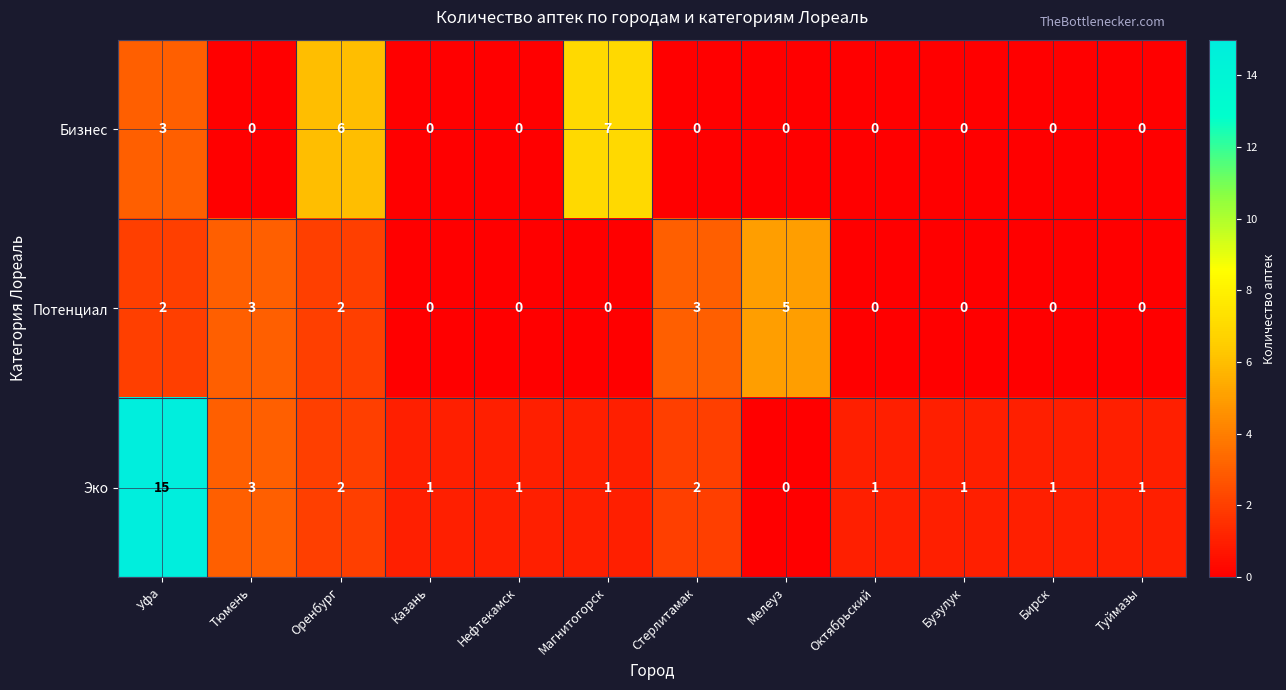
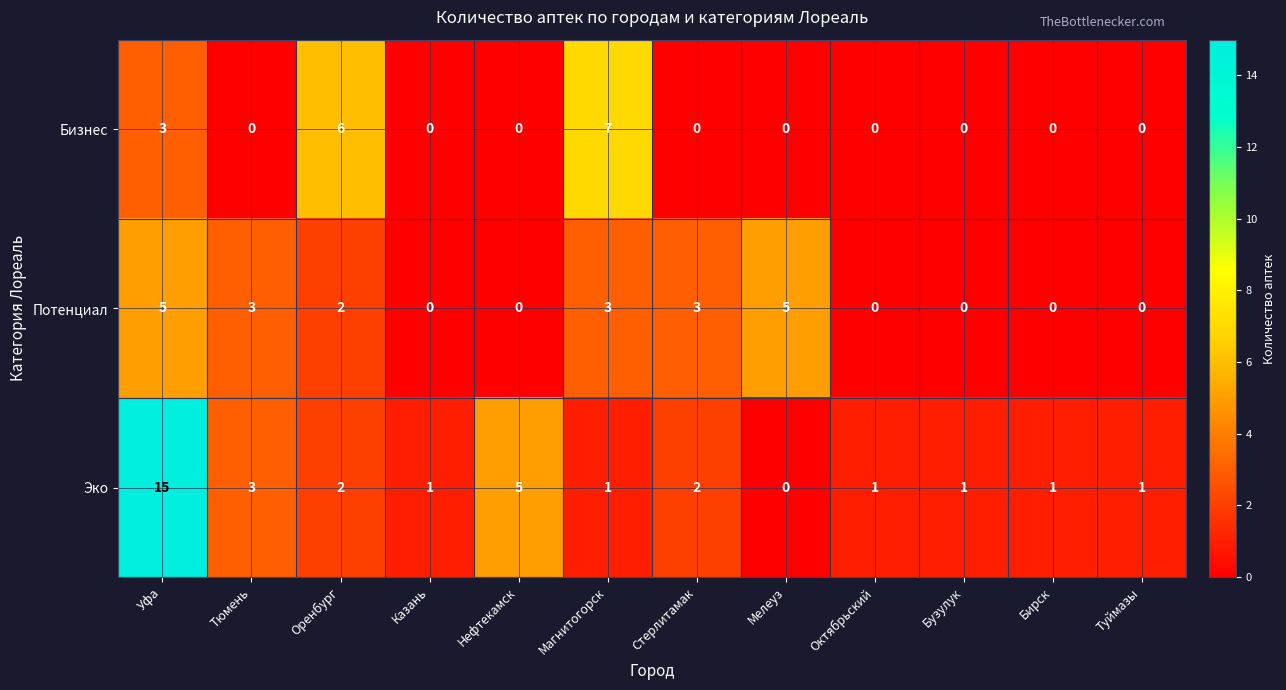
  {
    "Бизнес": {
      "Уфа": 3,
      "Тюмень": 0,
      "Оренбург": 6,
      "Казань": 0,
      "Нефтекамск": 0,
      "Магнитогорск": 7,
      "Стерлитамак": 0,
      "Мелеуз": 0,
      "Октябрьский": 0,
      "Бузулук": 0,
      "Бирск": 0,
      "Туймазы": 0
    },
    "Потенциал": {
-     "Уфа": 2,
+     "Уфа": 5,
      "Тюмень": 3,
      "Оренбург": 2,
      "Казань": 0,
      "Нефтекамск": 0,
-     "Магнитогорск": 0,
+     "Магнитогорск": 3,
      "Стерлитамак": 3,
      "Мелеуз": 5,
      "Октябрьский": 0,
      "Бузулук": 0,
      "Бирск": 0,
      "Туймазы": 0
    },
    "Эко": {
      "Уфа": 15,
      "Тюмень": 3,
      "Оренбург": 2,
      "Казань": 1,
-     "Нефтекамск": 1,
+     "Нефтекамск": 5,
      "Магнитогорск": 1,
      "Стерлитамак": 2,
      "Мелеуз": 0,
      "Октябрьский": 1,
      "Бузулук": 1,
      "Бирск": 1,
      "Туймазы": 1
    }
  }
